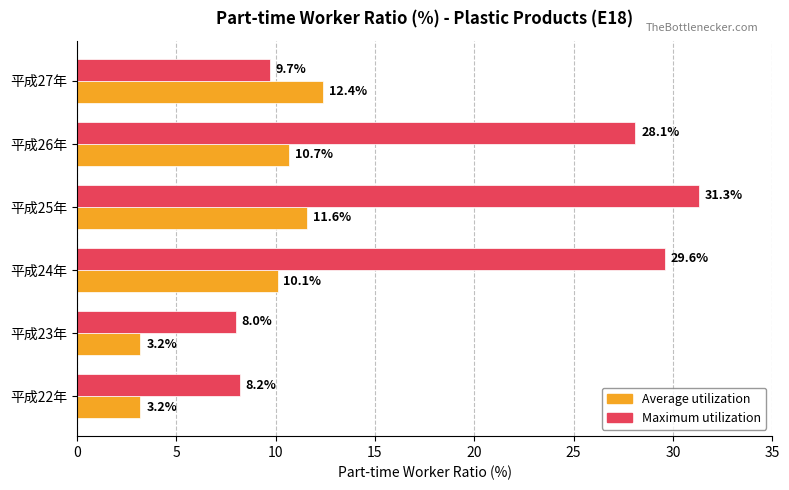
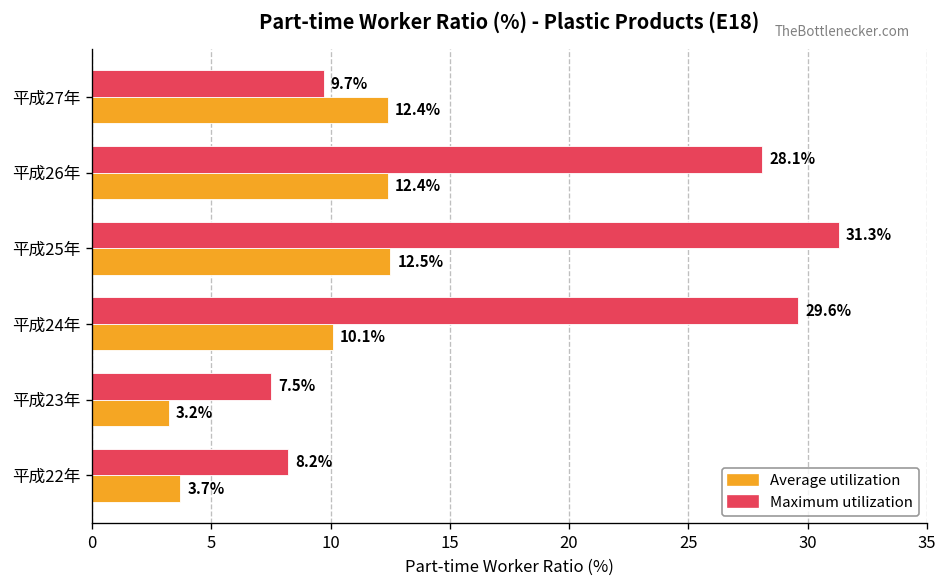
  {
    "Average utilization": {
      "平成27年": "12.4%",
-     "平成26年": "10.7%",
-     "平成25年": "11.6%",
+     "平成26年": "12.4%",
+     "平成25年": "12.5%",
      "平成24年": "10.1%",
      "平成23年": "3.2%",
-     "平成22年": "3.2%"
+     "平成22年": "3.7%"
    },
    "Maximum utilization": {
      "平成27年": "9.7%",
      "平成26年": "28.1%",
      "平成25年": "31.3%",
      "平成24年": "29.6%",
-     "平成23年": "8.0%",
+     "平成23年": "7.5%",
      "平成22年": "8.2%"
    }
  }
